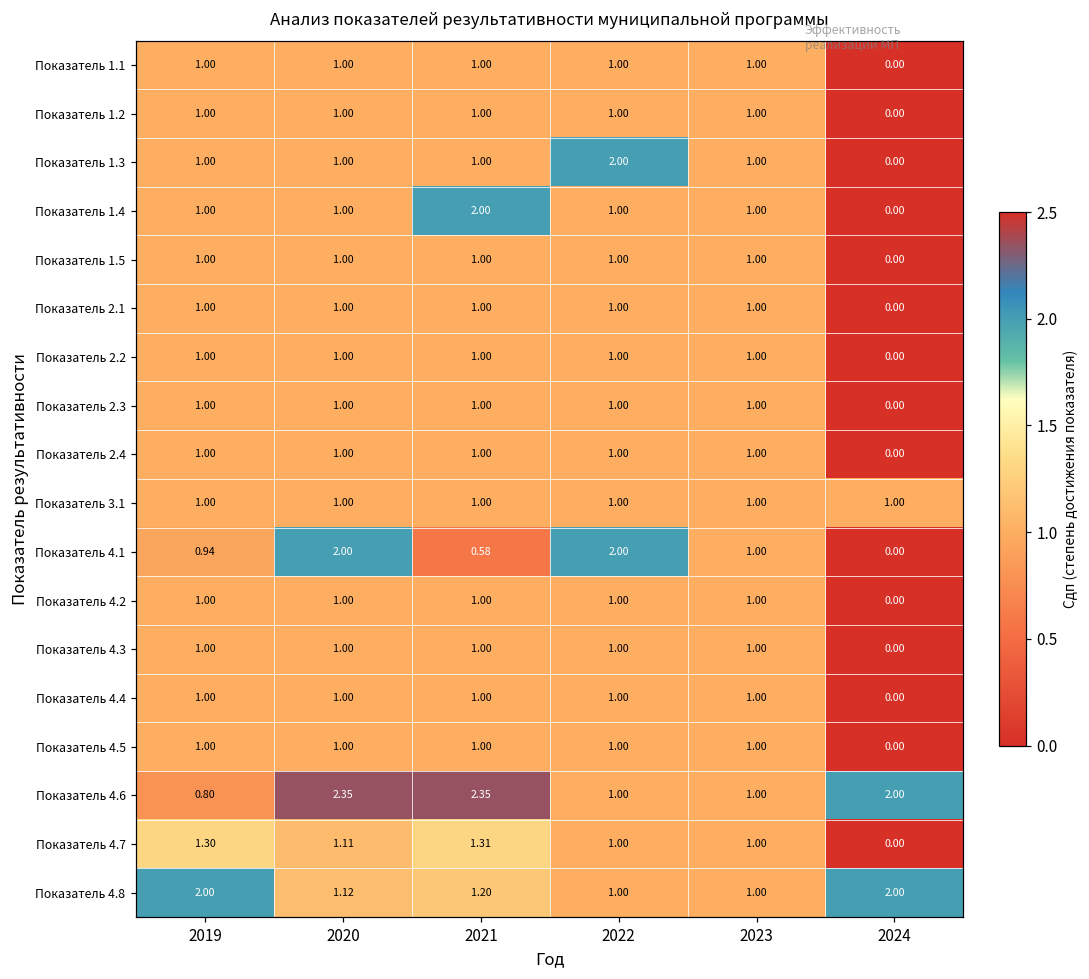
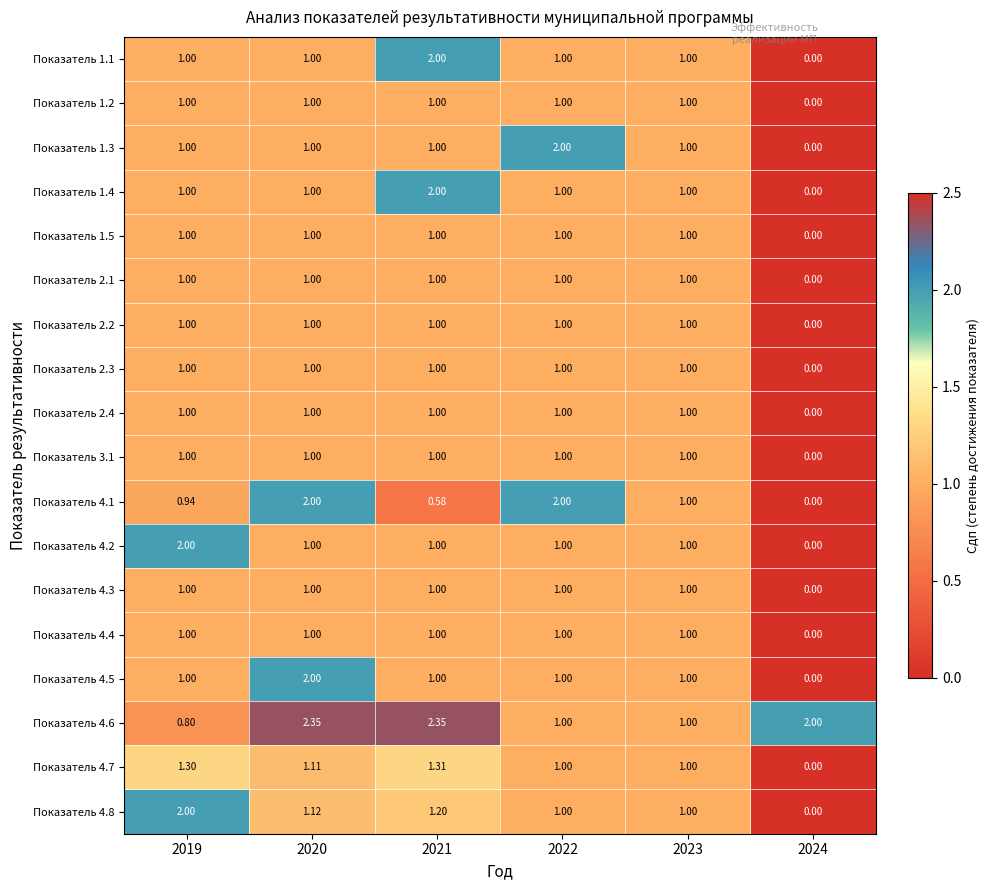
  {
    "Показатель 1.1": {
      "2019": 1.00,
      "2020": 1.00,
-     "2021": 1.00,
+     "2021": 2.00,
      "2022": 1.00,
      "2023": 1.00,
      "2024": 0.00
    },
    "Показатель 1.2": {
      "2019": 1.00,
      "2020": 1.00,
      "2021": 1.00,
      "2022": 1.00,
      "2023": 1.00,
      "2024": 0.00
    },
    "Показатель 1.3": {
      "2019": 1.00,
      "2020": 1.00,
      "2021": 1.00,
      "2022": 2.00,
      "2023": 1.00,
      "2024": 0.00
    },
    "Показатель 1.4": {
      "2019": 1.00,
      "2020": 1.00,
      "2021": 2.00,
      "2022": 1.00,
      "2023": 1.00,
      "2024": 0.00
    },
    "Показатель 1.5": {
      "2019": 1.00,
      "2020": 1.00,
      "2021": 1.00,
      "2022": 1.00,
      "2023": 1.00,
      "2024": 0.00
    },
    "Показатель 2.1": {
      "2019": 1.00,
      "2020": 1.00,
      "2021": 1.00,
      "2022": 1.00,
      "2023": 1.00,
      "2024": 0.00
    },
    "Показатель 2.2": {
      "2019": 1.00,
      "2020": 1.00,
      "2021": 1.00,
      "2022": 1.00,
      "2023": 1.00,
      "2024": 0.00
    },
    "Показатель 2.3": {
      "2019": 1.00,
      "2020": 1.00,
      "2021": 1.00,
      "2022": 1.00,
      "2023": 1.00,
      "2024": 0.00
    },
    "Показатель 2.4": {
      "2019": 1.00,
      "2020": 1.00,
      "2021": 1.00,
      "2022": 1.00,
      "2023": 1.00,
      "2024": 0.00
    },
    "Показатель 3.1": {
      "2019": 1.00,
      "2020": 1.00,
      "2021": 1.00,
      "2022": 1.00,
      "2023": 1.00,
-     "2024": 1.00
+     "2024": 0.00
    },
    "Показатель 4.1": {
      "2019": 0.94,
      "2020": 2.00,
      "2021": 0.58,
      "2022": 2.00,
      "2023": 1.00,
      "2024": 0.00
    },
    "Показатель 4.2": {
-     "2019": 1.00,
+     "2019": 2.00,
      "2020": 1.00,
      "2021": 1.00,
      "2022": 1.00,
      "2023": 1.00,
      "2024": 0.00
    },
    "Показатель 4.3": {
      "2019": 1.00,
      "2020": 1.00,
      "2021": 1.00,
      "2022": 1.00,
      "2023": 1.00,
      "2024": 0.00
    },
    "Показатель 4.4": {
      "2019": 1.00,
      "2020": 1.00,
      "2021": 1.00,
      "2022": 1.00,
      "2023": 1.00,
      "2024": 0.00
    },
    "Показатель 4.5": {
      "2019": 1.00,
-     "2020": 1.00,
+     "2020": 2.00,
      "2021": 1.00,
      "2022": 1.00,
      "2023": 1.00,
      "2024": 0.00
    },
    "Показатель 4.6": {
      "2019": 0.80,
      "2020": 2.35,
      "2021": 2.35,
      "2022": 1.00,
      "2023": 1.00,
      "2024": 2.00
    },
    "Показатель 4.7": {
      "2019": 1.30,
      "2020": 1.11,
      "2021": 1.31,
      "2022": 1.00,
      "2023": 1.00,
      "2024": 0.00
    },
    "Показатель 4.8": {
      "2019": 2.00,
      "2020": 1.12,
      "2021": 1.20,
      "2022": 1.00,
      "2023": 1.00,
-     "2024": 2.00
+     "2024": 0.00
    }
  }
